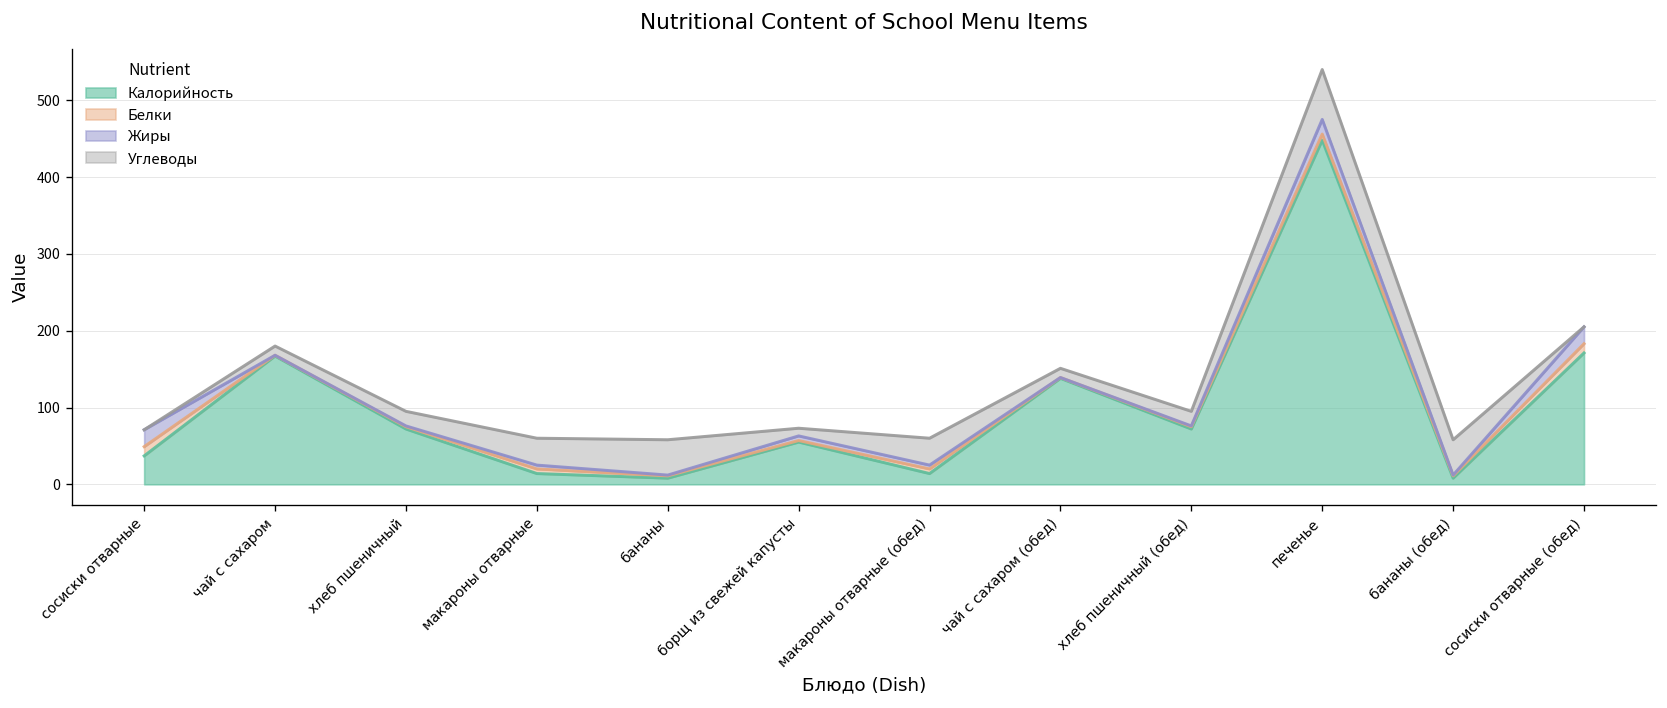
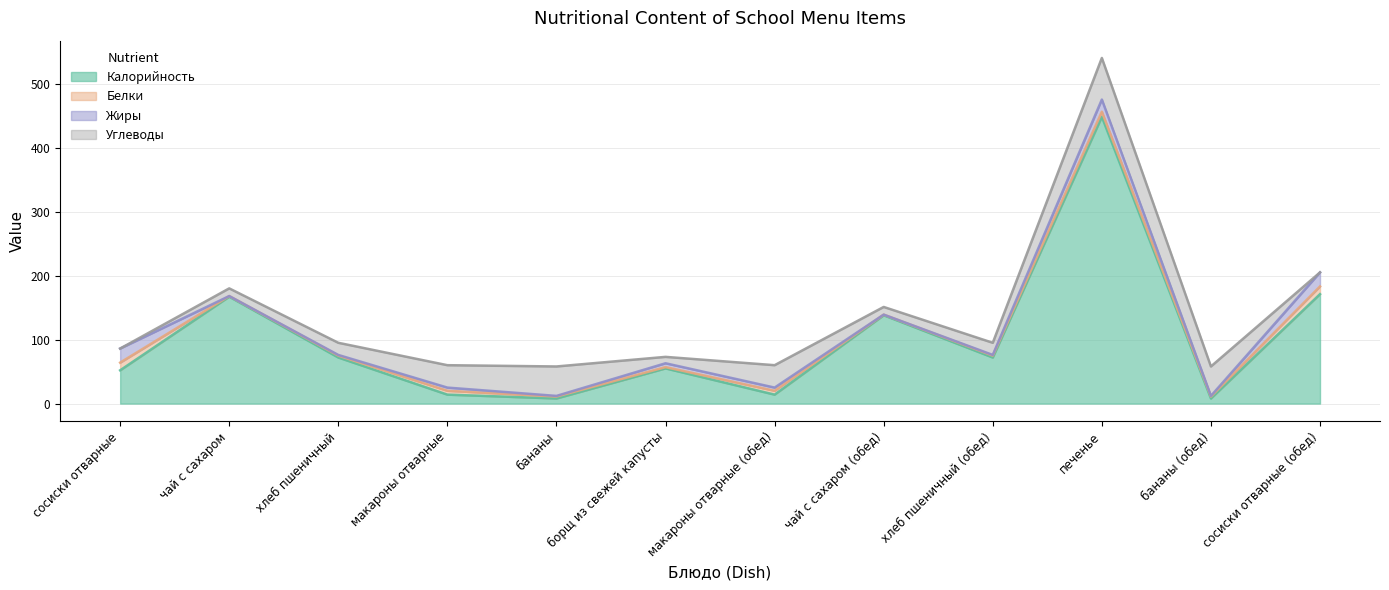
  {
    "Калорийность": {
-     "сосиски отварные": 40,
+     "сосиски отварные": 50,
      "макароны отварные": 10,
      "макароны отварные (обед)": 10,
      "печенье": 450,
      "сосиски отварные (обед)": 170
    }
  }
